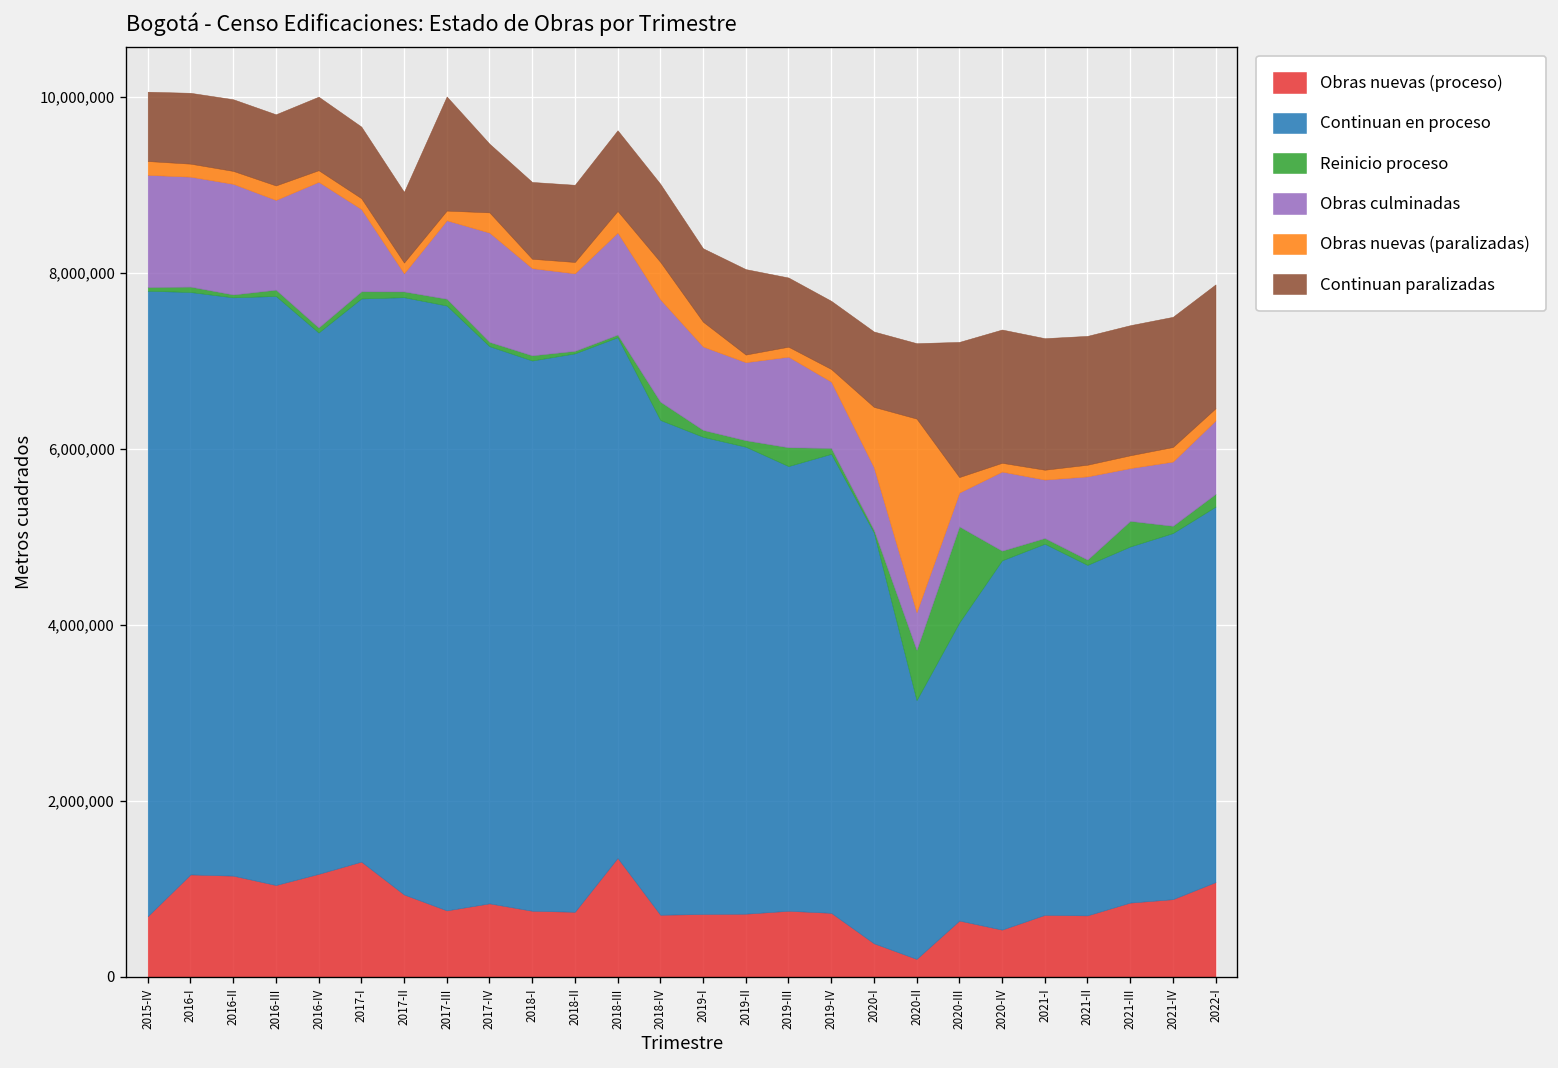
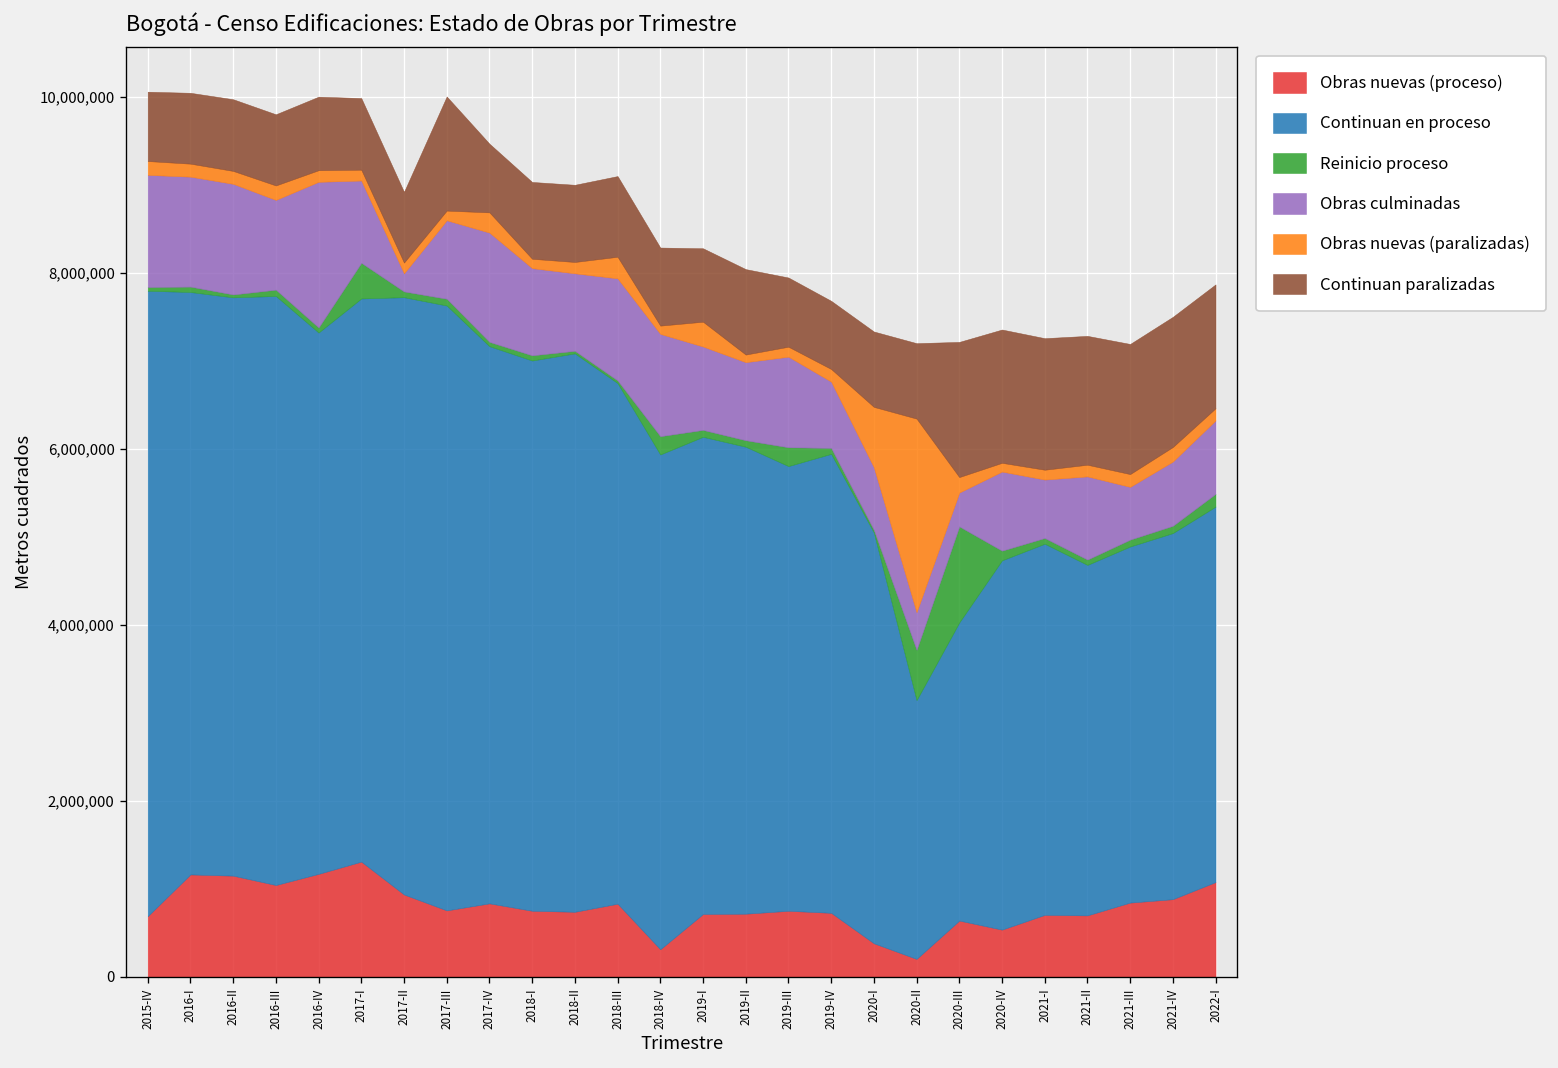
  {
    "Obras nuevas (proceso)": {
      "2015-IV": "700,000",
      "2016-I": "1,200,000",
      "2016-II": "1,100,000",
      "2016-III": "1,000,000",
      "2016-IV": "1,200,000",
      "2017-I": "1,300,000",
      "2017-II": "900,000",
      "2017-III": "800,000",
      "2017-IV": "800,000",
      "2018-I": "700,000",
      "2018-II": "700,000",
-     "2018-III": "1,300,000",
-     "2018-IV": "700,000",
+     "2018-III": "800,000",
+     "2018-IV": "300,000",
      "2019-I": "700,000",
      "2019-II": "700,000",
      "2019-III": "700,000",
      "2019-IV": "700,000",
      "2020-I": "400,000",
      "2020-II": "200,000",
      "2020-III": "600,000",
      "2020-IV": "500,000",
      "2021-I": "700,000",
      "2021-II": "700,000",
      "2021-III": "800,000",
      "2021-IV": "900,000",
      "2022-I": "1,100,000"
    },
    "Continuan en proceso": {
      "2015-IV": "7,100,000",
      "2016-I": "6,600,000",
      "2016-III": "6,700,000",
      "2016-IV": "6,200,000",
      "2017-I": "6,400,000",
      "2017-II": "6,800,000",
      "2017-III": "6,900,000",
      "2017-IV": "6,300,000",
      "2018-I": "6,300,000",
      "2018-IV": "5,600,000",
      "2019-I": "5,400,000",
      "2019-II": "5,300,000",
      "2019-III": "5,100,000",
      "2019-IV": "5,200,000",
      "2020-II": "2,900,000",
      "2020-III": "3,400,000",
      "2020-IV": "4,200,000",
      "2021-I": "4,200,000",
      "2021-II": "4,000,000",
      "2021-III": "4,000,000",
      "2021-IV": "4,200,000",
      "2022-I": "4,300,000"
    },
    "Reinicio proceso": {
      "2015-IV": "0",
      "2016-I": "100,000",
      "2016-III": "100,000",
      "2016-IV": "100,000",
-     "2017-I": "100,000",
+     "2017-I": "400,000",
      "2017-II": "100,000",
      "2017-III": "100,000",
      "2017-IV": "0",
      "2018-I": "100,000",
      "2018-IV": "200,000",
      "2019-I": "100,000",
      "2019-II": "100,000",
      "2019-III": "200,000",
      "2019-IV": "100,000",
      "2020-II": "600,000",
      "2020-III": "1,100,000",
      "2020-IV": "100,000",
      "2021-I": "100,000",
      "2021-II": "100,000",
-     "2021-III": "300,000",
+     "2021-III": "100,000",
      "2021-IV": "100,000",
      "2022-I": "100,000"
    },
    "Obras culminadas": {
      "2015-IV": "1,300,000",
      "2016-I": "1,200,000",
      "2016-II": "1,300,000",
      "2016-III": "1,000,000",
      "2016-IV": "1,700,000",
      "2017-I": "900,000",
      "2017-II": "200,000",
      "2017-III": "900,000",
      "2017-IV": "1,200,000",
      "2018-I": "1,000,000",
      "2018-II": "900,000",
      "2018-III": "1,200,000",
      "2018-IV": "1,200,000",
      "2019-I": "900,000",
      "2019-II": "900,000",
      "2019-III": "1,000,000",
      "2019-IV": "800,000",
      "2020-I": "700,000",
      "2020-II": "400,000",
      "2020-III": "400,000",
      "2020-IV": "900,000",
      "2021-I": "700,000",
      "2021-II": "900,000",
      "2021-III": "600,000",
      "2021-IV": "700,000",
      "2022-I": "800,000"
    },
    "Obras nuevas (paralizadas)": {
      "2015-IV": "200,000",
      "2016-I": "100,000",
      "2016-II": "100,000",
      "2016-III": "200,000",
      "2016-IV": "100,000",
      "2017-I": "100,000",
      "2017-II": "100,000",
      "2017-III": "100,000",
      "2017-IV": "200,000",
      "2018-I": "100,000",
      "2018-II": "100,000",
      "2018-III": "200,000",
-     "2018-IV": "400,000",
+     "2018-IV": "100,000",
      "2019-I": "300,000",
      "2019-II": "100,000",
      "2019-III": "100,000",
      "2019-IV": "100,000",
      "2020-I": "700,000",
      "2020-II": "2,200,000",
      "2020-III": "200,000",
      "2020-IV": "100,000",
      "2021-I": "100,000",
      "2021-II": "100,000",
      "2021-III": "100,000",
      "2021-IV": "200,000",
      "2022-I": "100,000"
    },
    "Continuan paralizadas": {
      "2015-IV": "800,000",
      "2016-I": "800,000",
      "2016-II": "800,000",
      "2016-III": "800,000",
      "2016-IV": "800,000",
      "2017-I": "800,000",
      "2017-II": "800,000",
      "2017-III": "1,300,000",
      "2017-IV": "800,000",
      "2018-I": "900,000",
      "2018-II": "900,000",
      "2018-III": "900,000",
      "2018-IV": "900,000",
      "2019-I": "800,000",
      "2019-II": "1,000,000",
      "2019-III": "800,000",
      "2019-IV": "800,000",
      "2020-I": "900,000",
      "2020-II": "900,000",
      "2020-III": "1,500,000",
      "2020-IV": "1,500,000",
      "2021-I": "1,500,000",
      "2021-II": "1,500,000",
      "2021-III": "1,500,000",
      "2021-IV": "1,500,000",
      "2022-I": "1,400,000"
    }
  }
